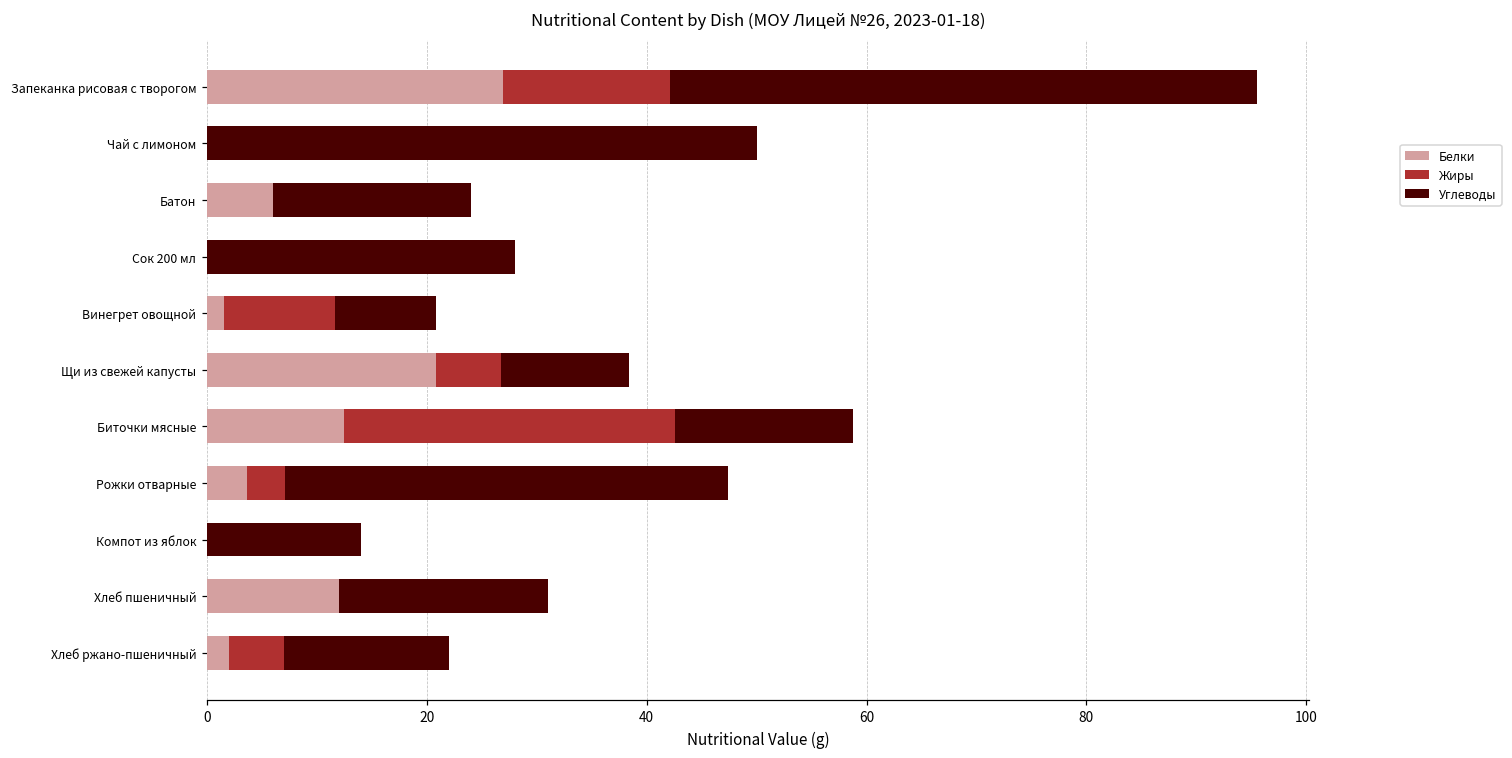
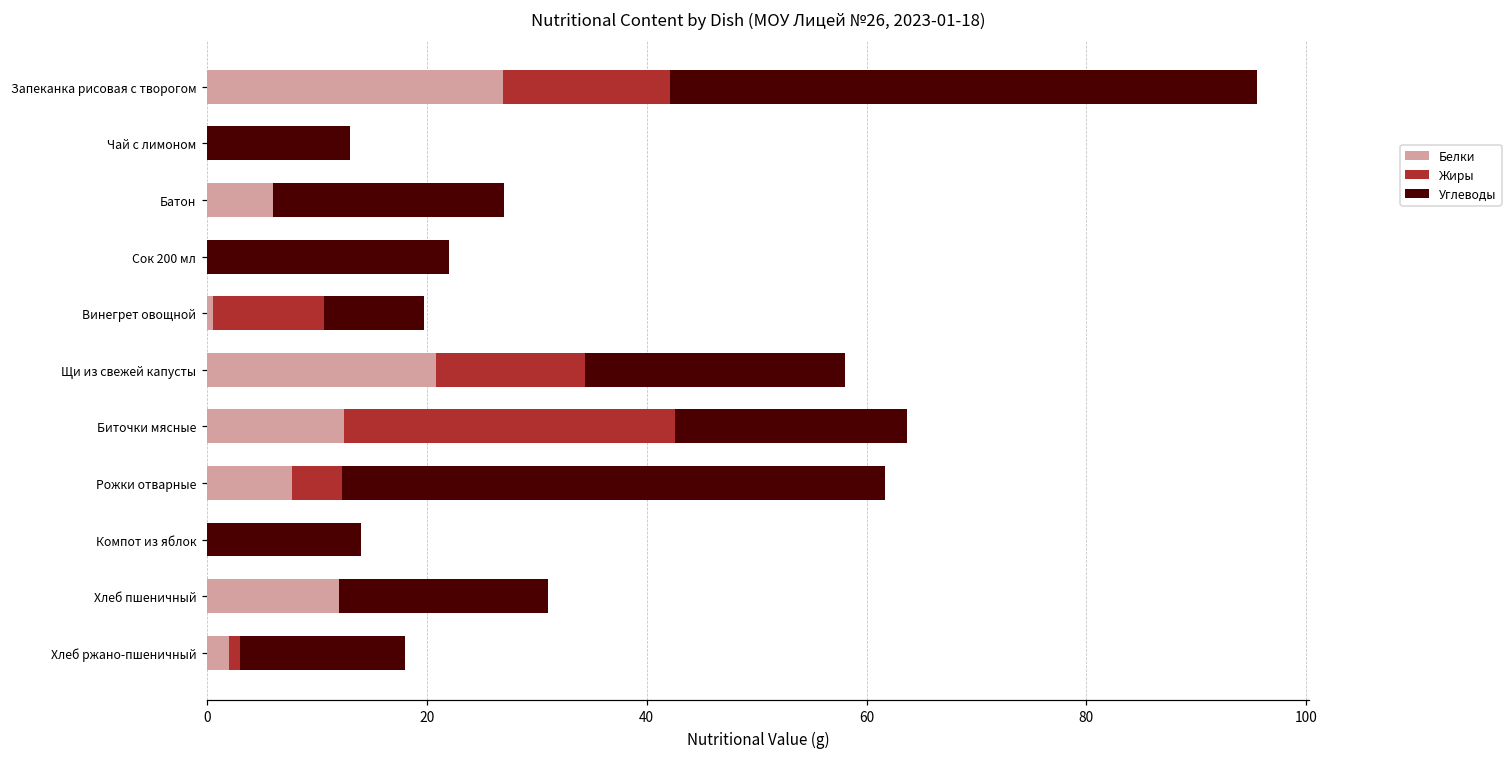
  {
    "Белки": {
      "Запеканка рисовая с творогом": 27,
      "Чай с лимоном": 0,
      "Батон": 6,
      "Сок 200 мл": 0,
-     "Винегрет овощной": 2,
+     "Винегрет овощной": 1,
      "Щи из свежей капусты": 21,
      "Биточки мясные": 13,
-     "Рожки отварные": 4,
+     "Рожки отварные": 8,
      "Компот из яблок": 0,
      "Хлеб пшеничный": 12,
      "Хлеб ржано-пшеничный": 2
    },
    "Жиры": {
      "Запеканка рисовая с творогом": 15,
      "Чай с лимоном": 0,
      "Батон": 0,
      "Сок 200 мл": 0,
      "Винегрет овощной": 10,
-     "Щи из свежей капусты": 6,
+     "Щи из свежей капусты": 14,
      "Биточки мясные": 30,
-     "Рожки отварные": 3,
+     "Рожки отварные": 5,
      "Компот из яблок": 0,
      "Хлеб пшеничный": 0,
-     "Хлеб ржано-пшеничный": 5
+     "Хлеб ржано-пшеничный": 1
    },
    "Углеводы": {
      "Запеканка рисовая с творогом": 53,
-     "Чай с лимоном": 50,
-     "Батон": 18,
-     "Сок 200 мл": 28,
+     "Чай с лимоном": 13,
+     "Батон": 21,
+     "Сок 200 мл": 22,
      "Винегрет овощной": 9,
-     "Щи из свежей капусты": 12,
-     "Биточки мясные": 16,
-     "Рожки отварные": 40,
+     "Щи из свежей капусты": 24,
+     "Биточки мясные": 21,
+     "Рожки отварные": 49,
      "Компот из яблок": 14,
      "Хлеб пшеничный": 19,
      "Хлеб ржано-пшеничный": 15
    }
  }
